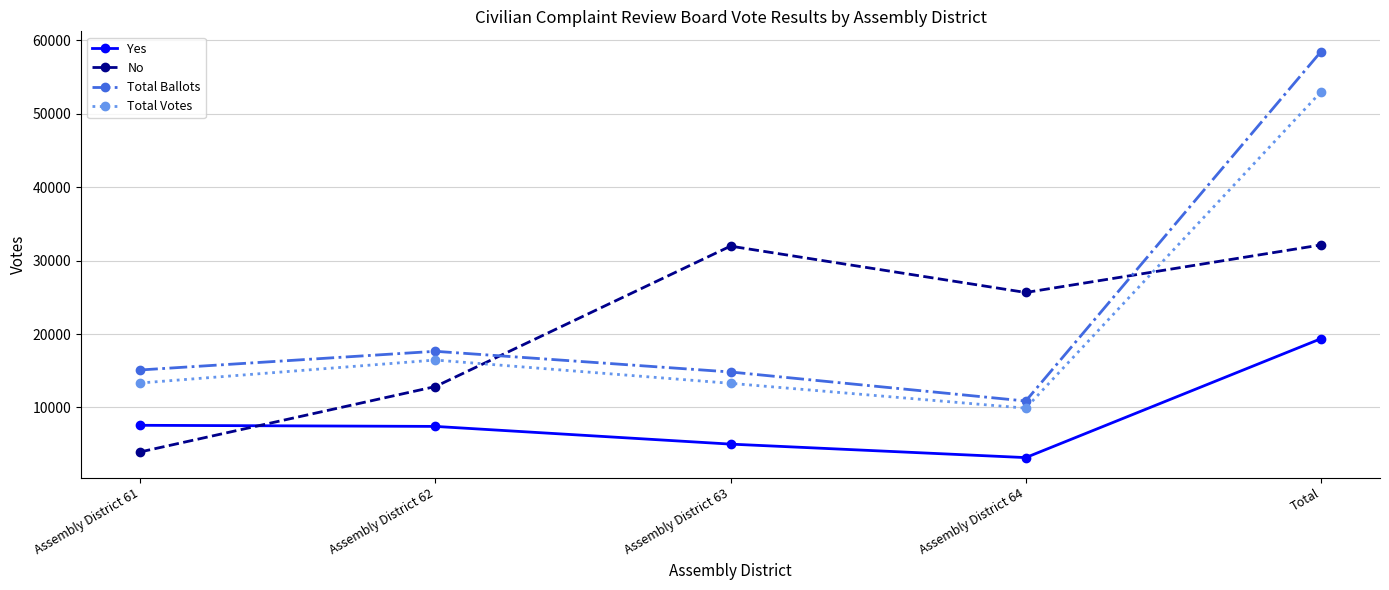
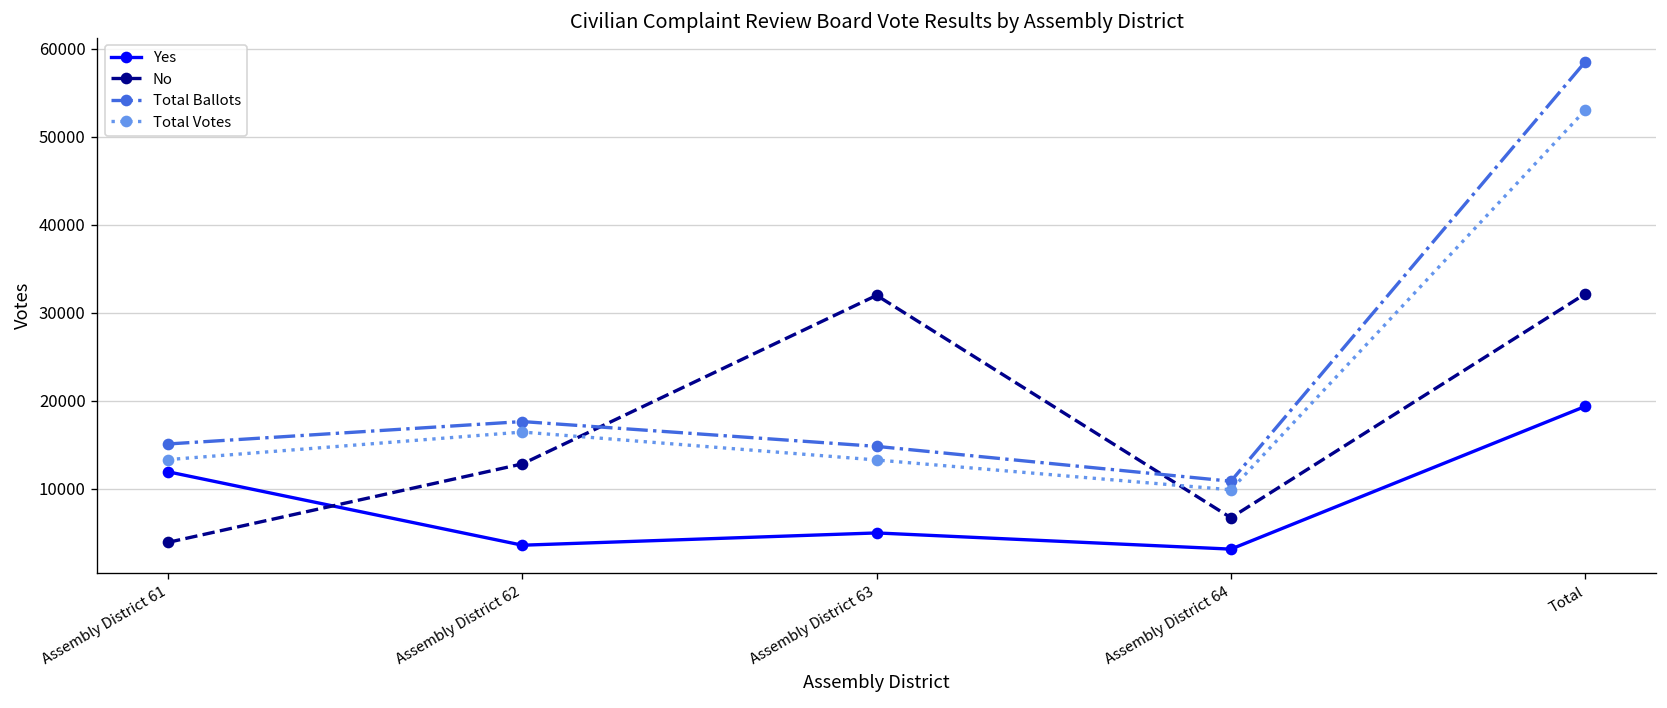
  {
    "Yes": {
-     "Assembly District 61": 8000,
-     "Assembly District 62": 7000,
+     "Assembly District 61": 12000,
+     "Assembly District 62": 4000,
      "Assembly District 63": 5000,
      "Assembly District 64": 3000,
      "Total": 19000
    },
    "No": {
      "Assembly District 61": 4000,
      "Assembly District 62": 13000,
      "Assembly District 63": 32000,
-     "Assembly District 64": 26000,
+     "Assembly District 64": 7000,
      "Total": 32000
    }
  }
